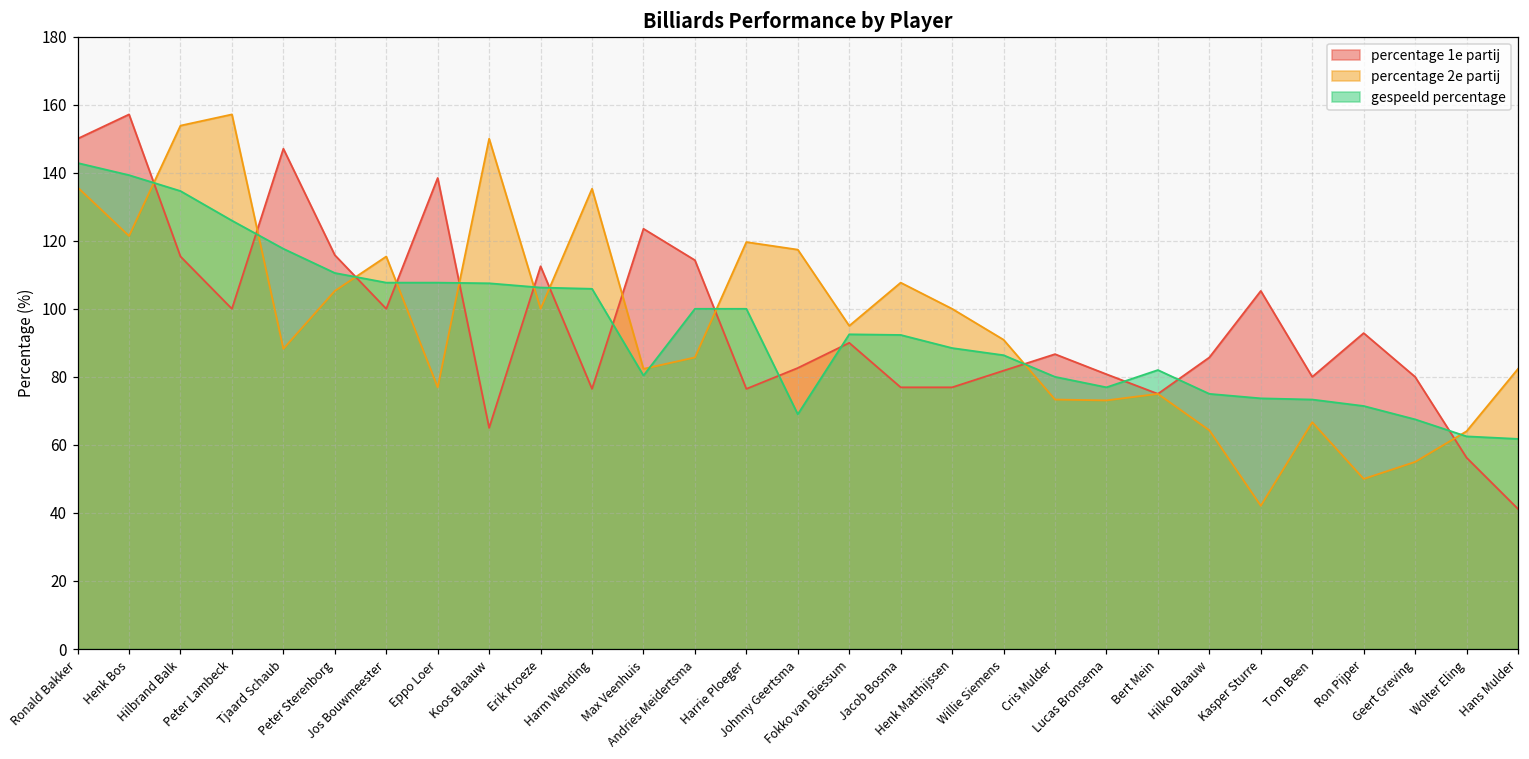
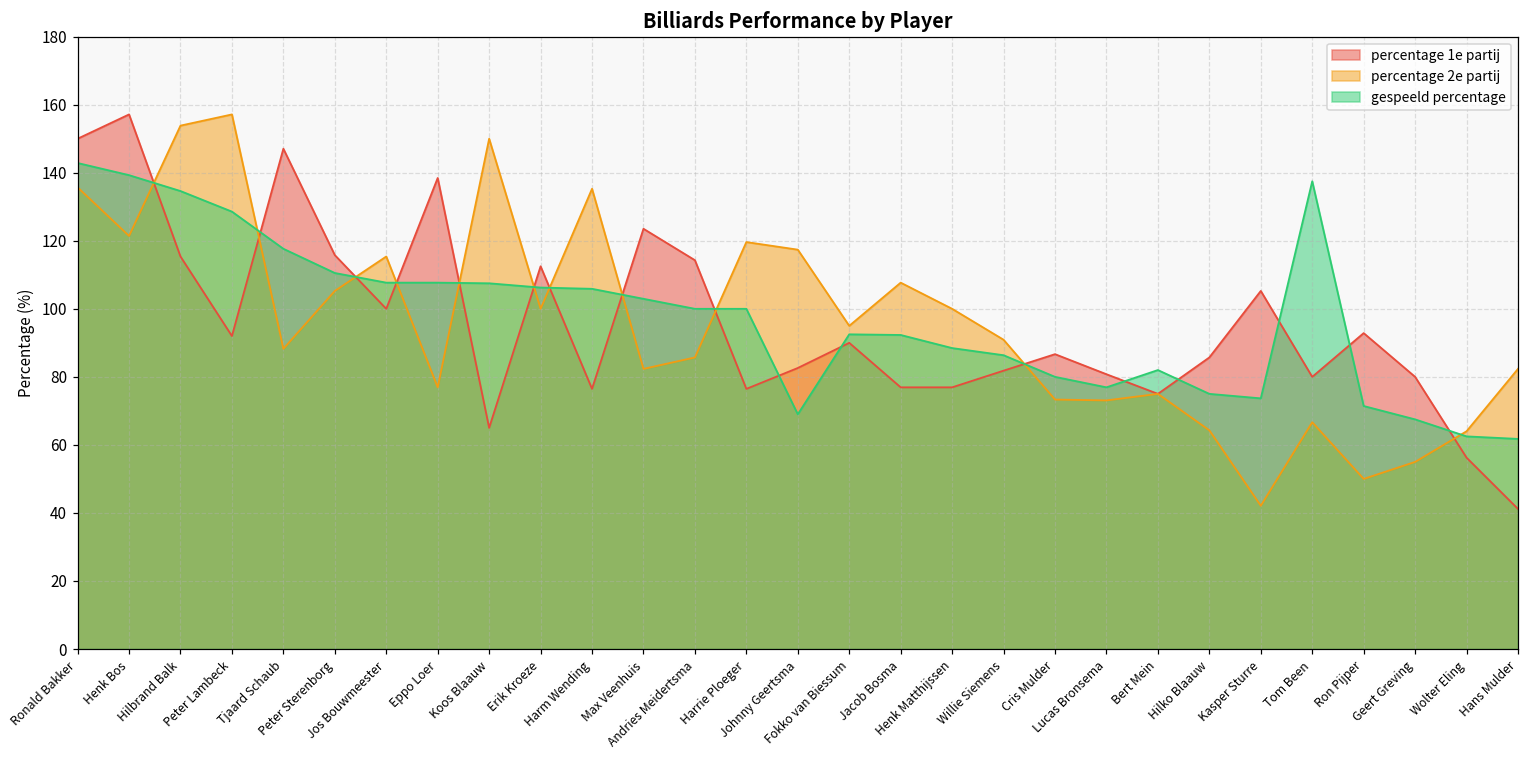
  {
    "percentage 1e partij": {
      "Ronald Bakker": 150,
      "Henk Bos": 157,
      "Hilbrand Balk": 115,
-     "Peter Lambeck": 100,
+     "Peter Lambeck": 92,
      "Tjaard Schaub": 147,
      "Peter Sterenborg": 116,
      "Jos Bouwmeester": 100,
      "Eppo Loer": 138,
      "Koos Blaauw": 65,
      "Erik Kroeze": 113,
      "Harm Wending": 76,
      "Max Veenhuis": 124,
      "Andries Meidertsma": 114,
      "Harrie Ploeger": 76,
      "Johnny Geertsma": 83,
      "Fokko van Biessum": 90,
      "Jacob Bosma": 77,
      "Henk Matthijssen": 77,
      "Willie Siemens": 82,
      "Cris Mulder": 87,
      "Lucas Bronsema": 81,
      "Hilko Blaauw": 86,
      "Kasper Sturre": 105,
      "Tom Been": 80,
      "Ron Pijper": 93,
      "Geert Greving": 80,
      "Wolter Eling": 56,
      "Hans Mulder": 41
    },
    "percentage 2e partij": {
      "Ronald Bakker": 136,
      "Henk Bos": 121,
      "Hilbrand Balk": 154,
      "Peter Lambeck": 157,
      "Tjaard Schaub": 88,
      "Peter Sterenborg": 105,
      "Jos Bouwmeester": 115,
      "Eppo Loer": 77,
      "Koos Blaauw": 150,
      "Erik Kroeze": 100,
      "Harm Wending": 135,
      "Max Veenhuis": 82,
      "Andries Meidertsma": 86,
      "Harrie Ploeger": 120,
      "Johnny Geertsma": 117,
      "Fokko van Biessum": 95,
      "Jacob Bosma": 108,
      "Henk Matthijssen": 100,
      "Willie Siemens": 91,
      "Cris Mulder": 73,
      "Lucas Bronsema": 73,
      "Hilko Blaauw": 64,
      "Kasper Sturre": 42,
      "Tom Been": 67,
      "Ron Pijper": 50,
      "Geert Greving": 55,
      "Wolter Eling": 64,
      "Hans Mulder": 82
    },
    "gespeeld percentage": {
      "Ronald Bakker": 143,
      "Henk Bos": 139,
      "Hilbrand Balk": 135,
-     "Peter Lambeck": 126,
+     "Peter Lambeck": 129,
      "Tjaard Schaub": 118,
      "Peter Sterenborg": 111,
      "Jos Bouwmeester": 108,
      "Eppo Loer": 108,
      "Koos Blaauw": 108,
      "Erik Kroeze": 106,
      "Harm Wending": 106,
-     "Max Veenhuis": 80,
+     "Max Veenhuis": 103,
      "Andries Meidertsma": 100,
      "Harrie Ploeger": 100,
      "Johnny Geertsma": 69,
      "Fokko van Biessum": 93,
      "Jacob Bosma": 92,
      "Henk Matthijssen": 88,
      "Willie Siemens": 86,
      "Cris Mulder": 80,
      "Lucas Bronsema": 77,
      "Bert Mein": 82,
      "Hilko Blaauw": 75,
      "Kasper Sturre": 74,
-     "Tom Been": 73,
+     "Tom Been": 137,
      "Ron Pijper": 71,
      "Geert Greving": 68,
      "Wolter Eling": 63,
      "Hans Mulder": 62
    }
  }
